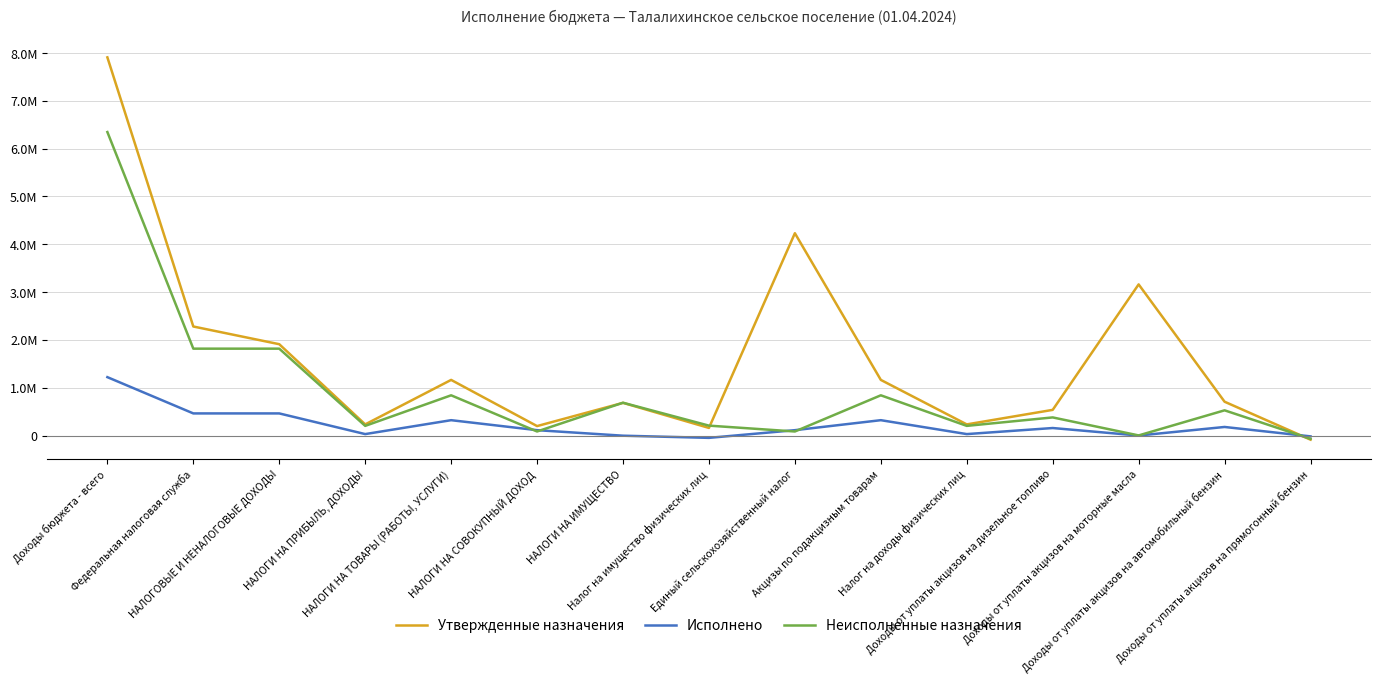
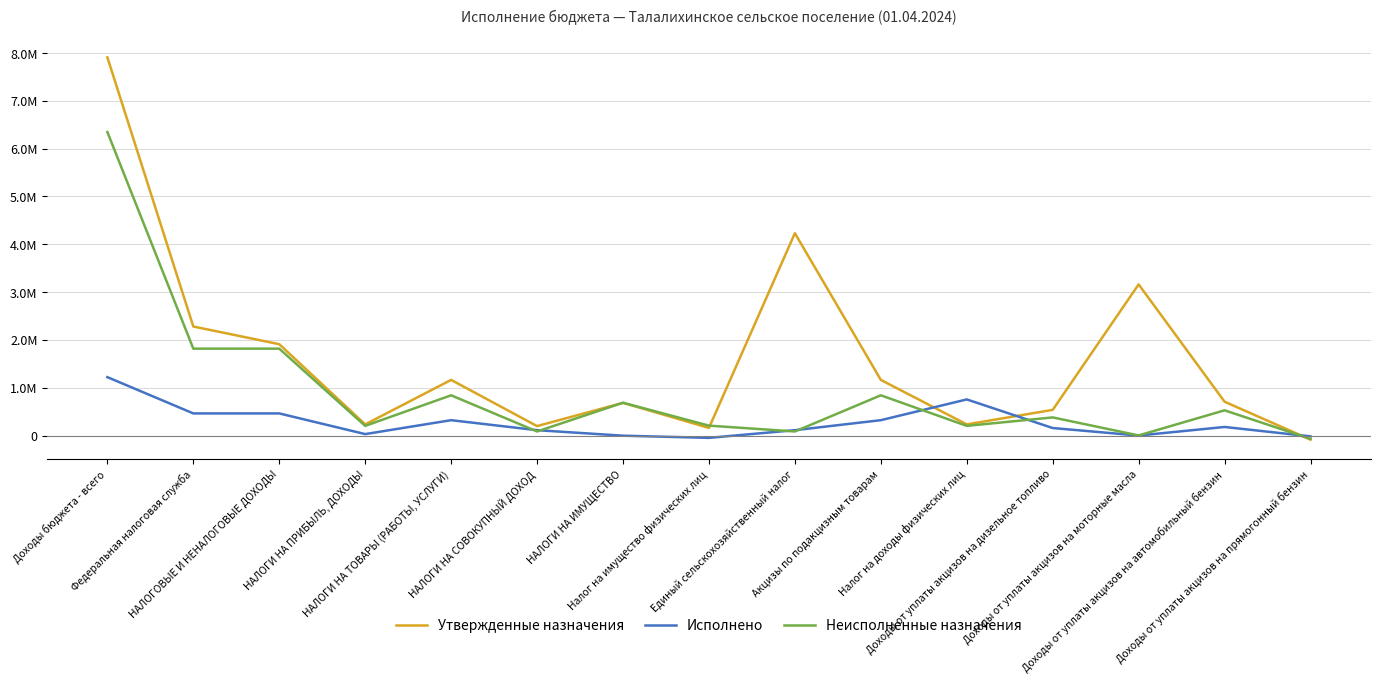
  {
    "Утвержденные назначения": {
      "Доходы бюджета - всего": 7900000,
      "Федеральная налоговая служба": 2300000,
      "НАЛОГОВЫЕ И НЕНАЛОГОВЫЕ ДОХОДЫ": 1900000,
      "НАЛОГИ НА ТОВАРЫ (РАБОТЫ, УСЛУГИ)": 1200000,
      "НАЛОГИ НА СОВОКУПНЫЙ ДОХОД": 200000,
      "Единый сельскохозяйственный налог": 4200000,
      "Акцизы по подакцизным товарам": 1200000,
      "Доходы от уплаты акцизов на дизельное топливо": 500000,
      "Доходы от уплаты акцизов на моторные масла": 3200000,
      "Доходы от уплаты акцизов на автомобильный бензин": 700000
    },
    "Исполнено": {
      "Доходы бюджета - всего": 1200000,
      "Федеральная налоговая служба": 500000,
      "НАЛОГОВЫЕ И НЕНАЛОГОВЫЕ ДОХОДЫ": 500000,
      "НАЛОГИ НА ПРИБЫЛЬ, ДОХОДЫ": 0,
      "НАЛОГИ НА ТОВАРЫ (РАБОТЫ, УСЛУГИ)": 300000,
      "НАЛОГИ НА ИМУЩЕСТВО": 0,
      "Налог на имущество физических лиц": 0,
      "Акцизы по подакцизным товарам": 300000,
-     "Налог на доходы физических лиц": 0,
+     "Налог на доходы физических лиц": 800000,
      "Доходы от уплаты акцизов на дизельное топливо": 200000,
      "Доходы от уплаты акцизов на автомобильный бензин": 200000
    },
    "Неисполненные назначения": {
      "Доходы бюджета - всего": 6300000,
      "Федеральная налоговая служба": 1800000,
      "НАЛОГОВЫЕ И НЕНАЛОГОВЫЕ ДОХОДЫ": 1800000,
      "НАЛОГИ НА ТОВАРЫ (РАБОТЫ, УСЛУГИ)": 800000,
      "Акцизы по подакцизным товарам": 800000,
      "Доходы от уплаты акцизов на дизельное топливо": 400000,
      "Доходы от уплаты акцизов на автомобильный бензин": 500000
    }
  }
